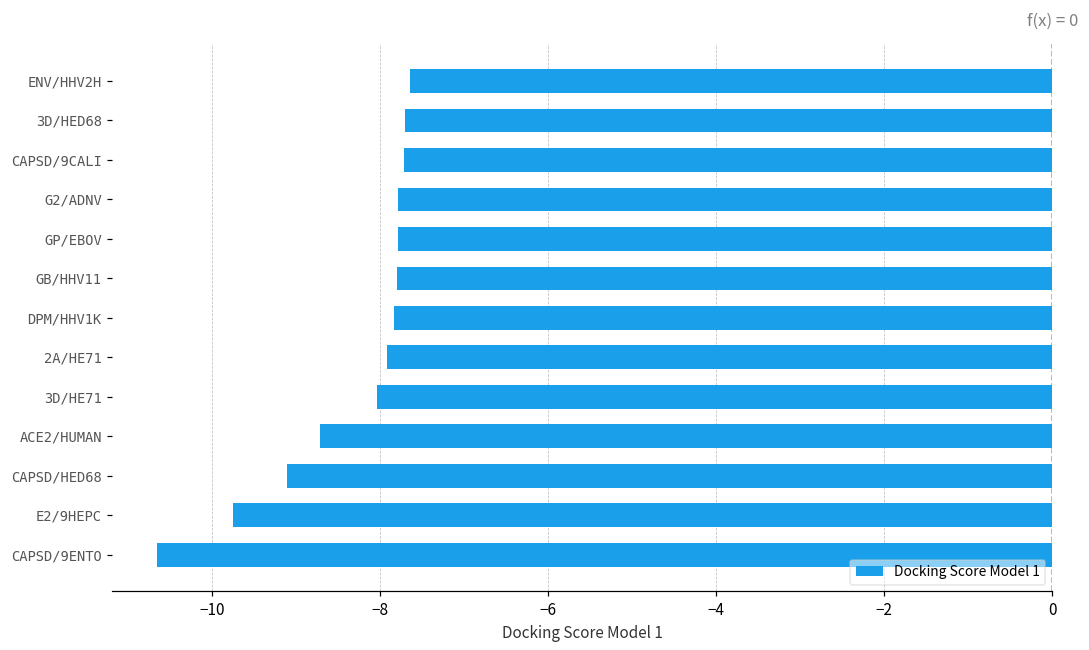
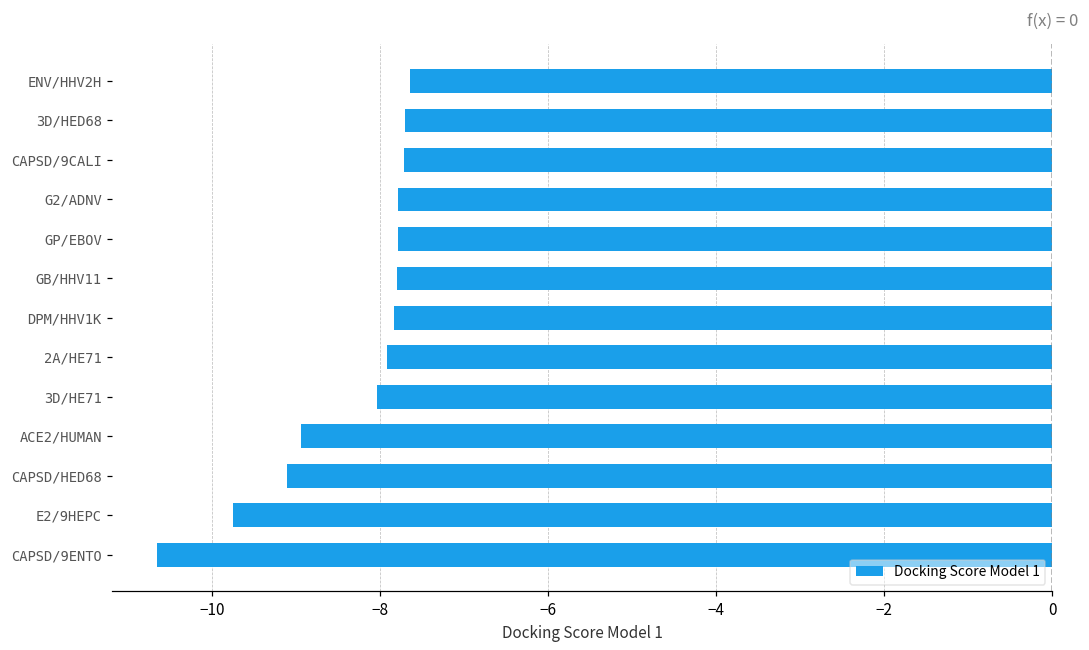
  {
    "ENV/HHV2H": -7.6,
    "3D/HED68": -7.7,
    "CAPSD/9CALI": -7.7,
    "G2/ADNV": -7.8,
    "GP/EBOV": -7.8,
    "GB/HHV11": -7.8,
    "DPM/HHV1K": -7.8,
    "2A/HE71": -7.9,
    "3D/HE71": -8.0,
-   "ACE2/HUMAN": -8.7,
+   "ACE2/HUMAN": -8.9,
    "CAPSD/HED68": -9.1,
    "E2/9HEPC": -9.8,
    "CAPSD/9ENTO": -10.7
  }
